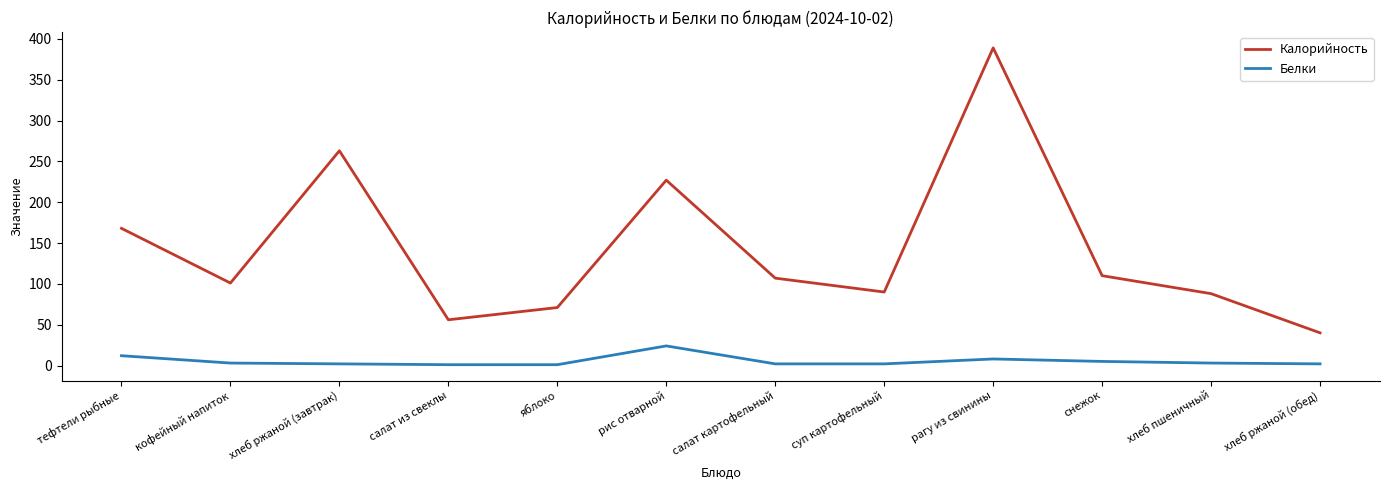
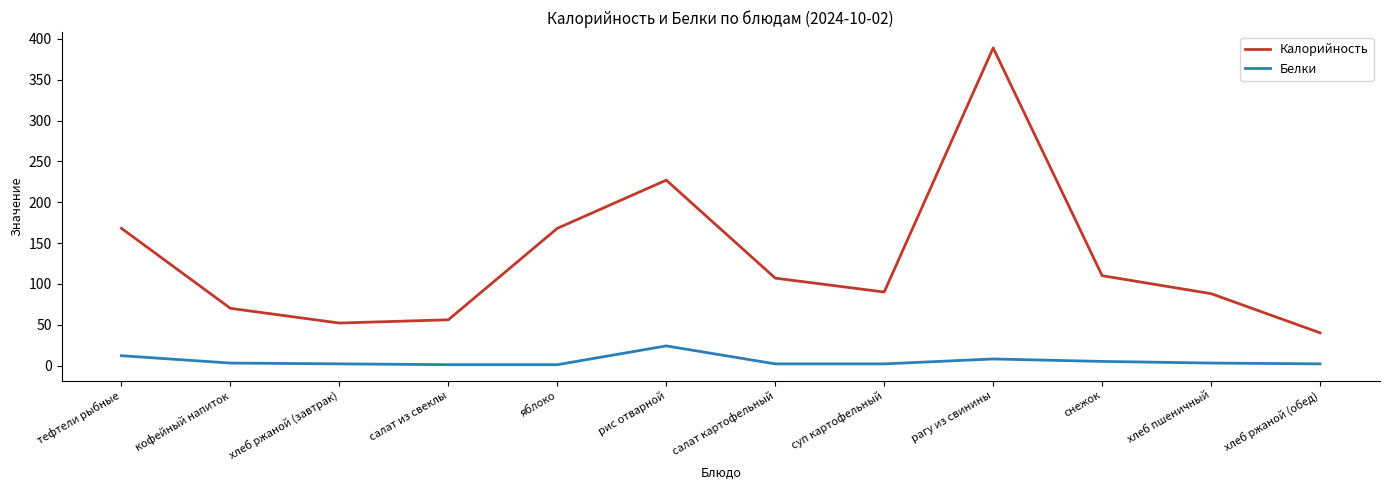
  {
    "Калорийность": {
      "тефтели рыбные": 170,
-     "кофейный напиток": 100,
-     "хлеб ржаной (завтрак)": 260,
+     "кофейный напиток": 70,
+     "хлеб ржаной (завтрак)": 50,
      "салат из свеклы": 60,
-     "яблоко": 70,
+     "яблоко": 170,
      "рис отварной": 230,
      "салат картофельный": 110,
      "суп картофельный": 90,
      "рагу из свинины": 390,
      "снежок": 110,
      "хлеб пшеничный": 90,
      "хлеб ржаной (обед)": 40
    },
    "Белки": {
      "тефтели рыбные": 10,
      "кофейный напиток": 0,
      "хлеб ржаной (завтрак)": 0,
      "салат из свеклы": 0,
      "яблоко": 0,
      "рис отварной": 20,
      "салат картофельный": 0,
      "суп картофельный": 0,
      "рагу из свинины": 10,
      "снежок": 10,
      "хлеб пшеничный": 0,
      "хлеб ржаной (обед)": 0
    }
  }
